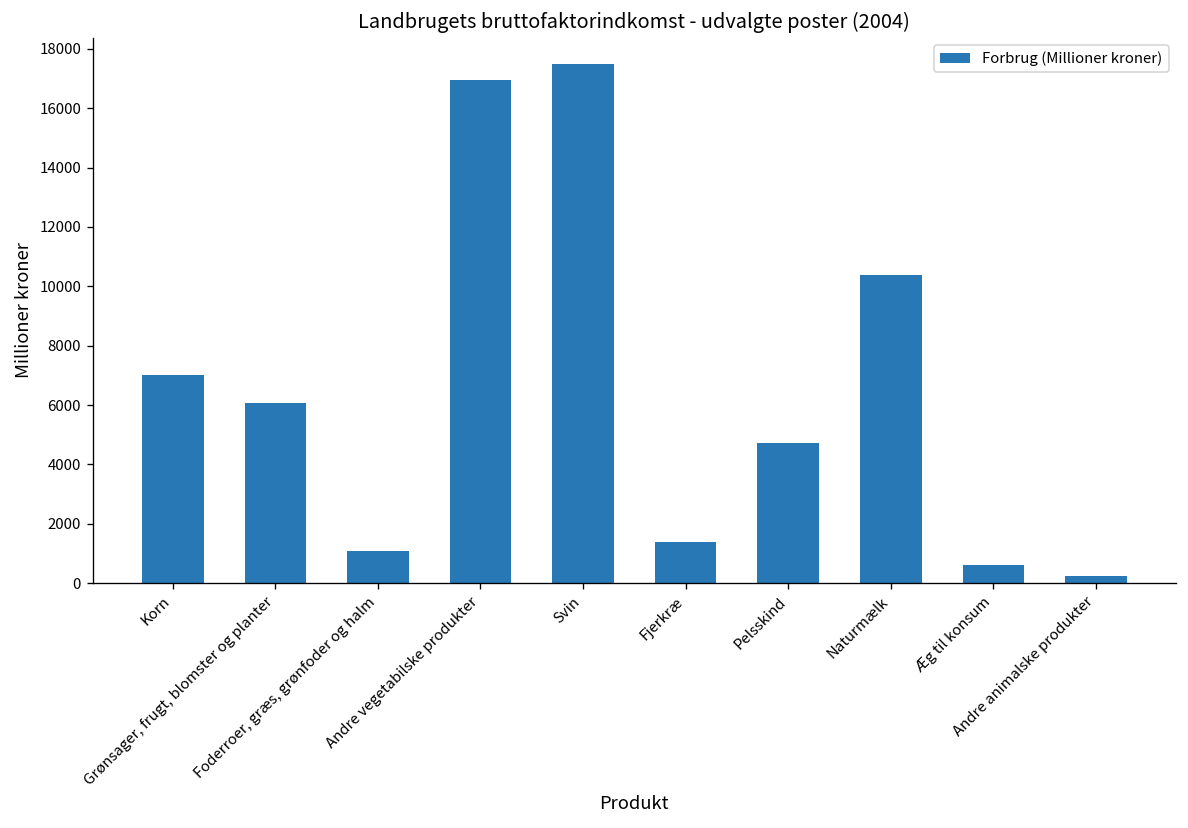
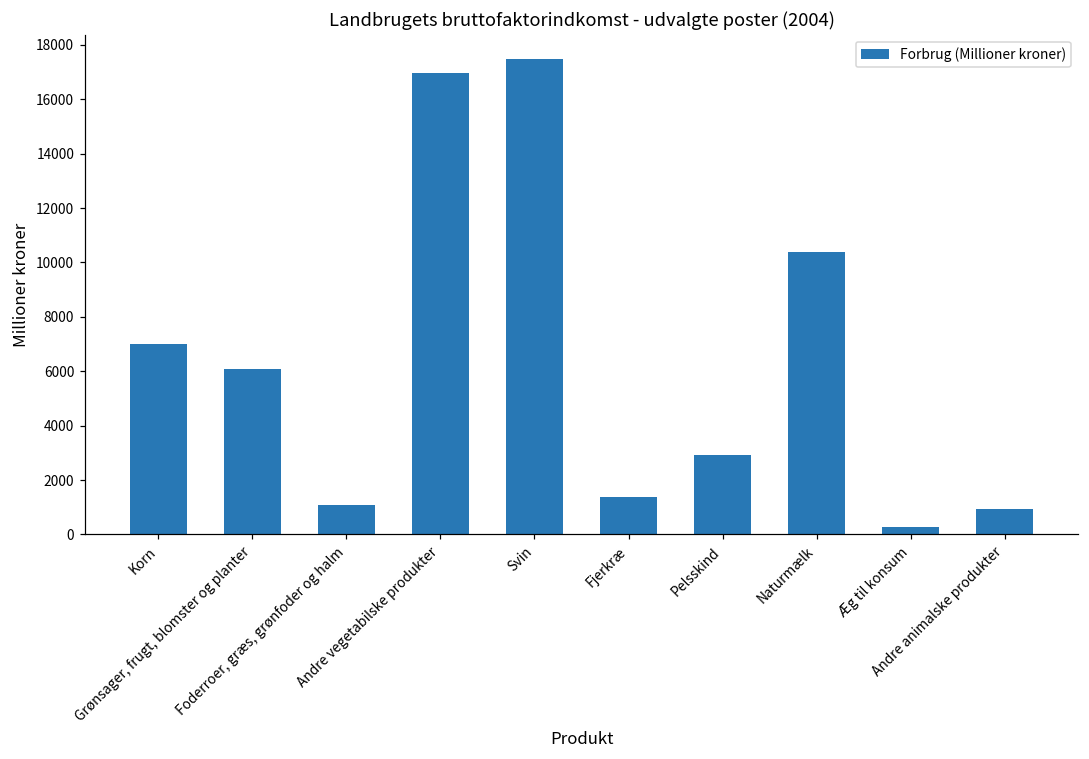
  {
    "Korn": 7000,
    "Grønsager, frugt, blomster og planter": 6100,
    "Foderroer, græs, grønfoder og halm": 1100,
    "Andre vegetabilske produkter": 17000,
    "Svin": 17500,
    "Fjerkræ": 1400,
-   "Pelsskind": 4700,
+   "Pelsskind": 2900,
    "Naturmælk": 10400,
-   "Æg til konsum": 600,
-   "Andre animalske produkter": 200
+   "Æg til konsum": 300,
+   "Andre animalske produkter": 900
  }
